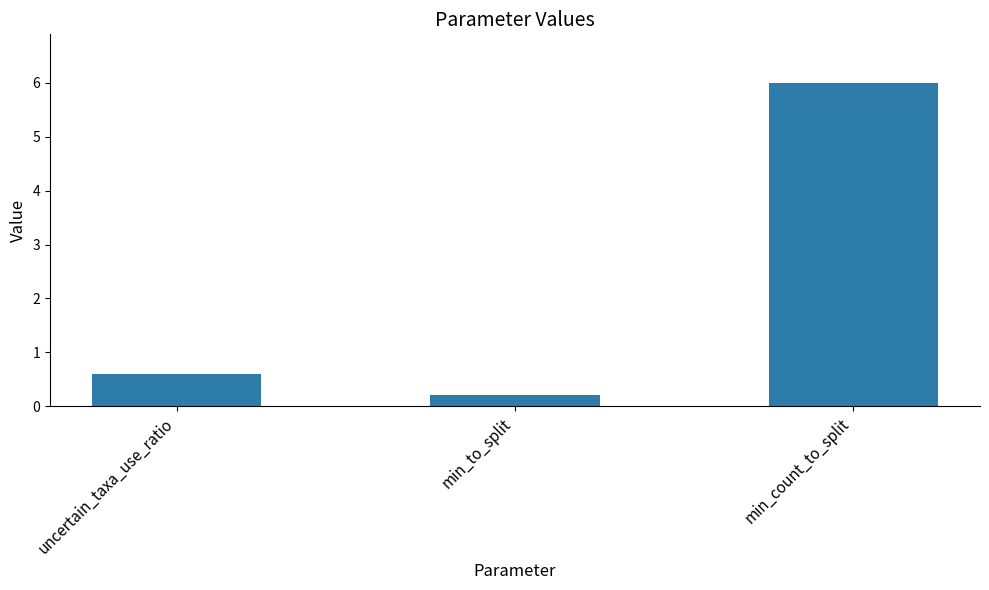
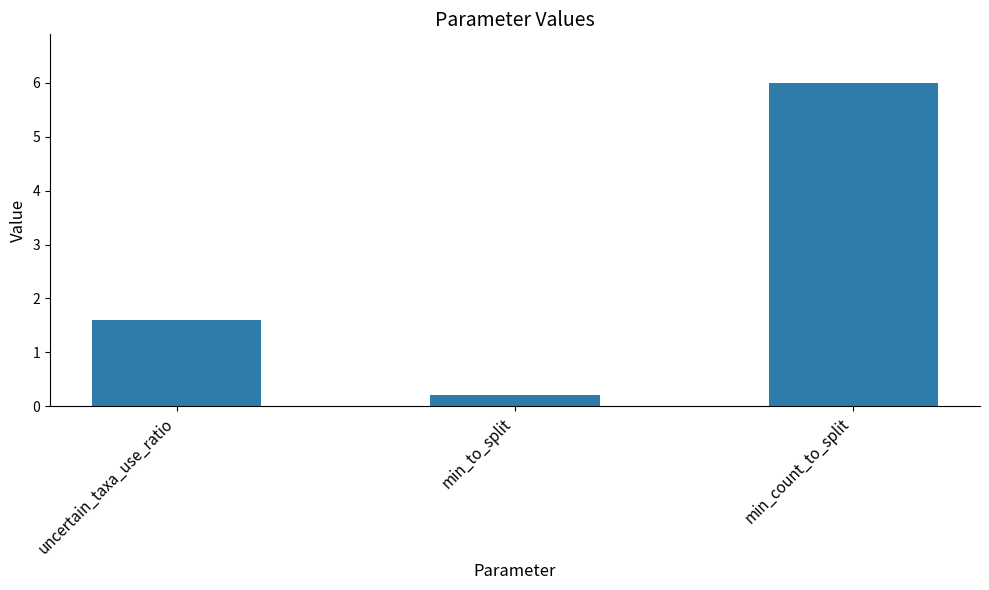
  {
-   "uncertain_taxa_use_ratio": 0.6,
+   "uncertain_taxa_use_ratio": 1.6,
    "min_to_split": 0.2,
    "min_count_to_split": 6.0
  }
